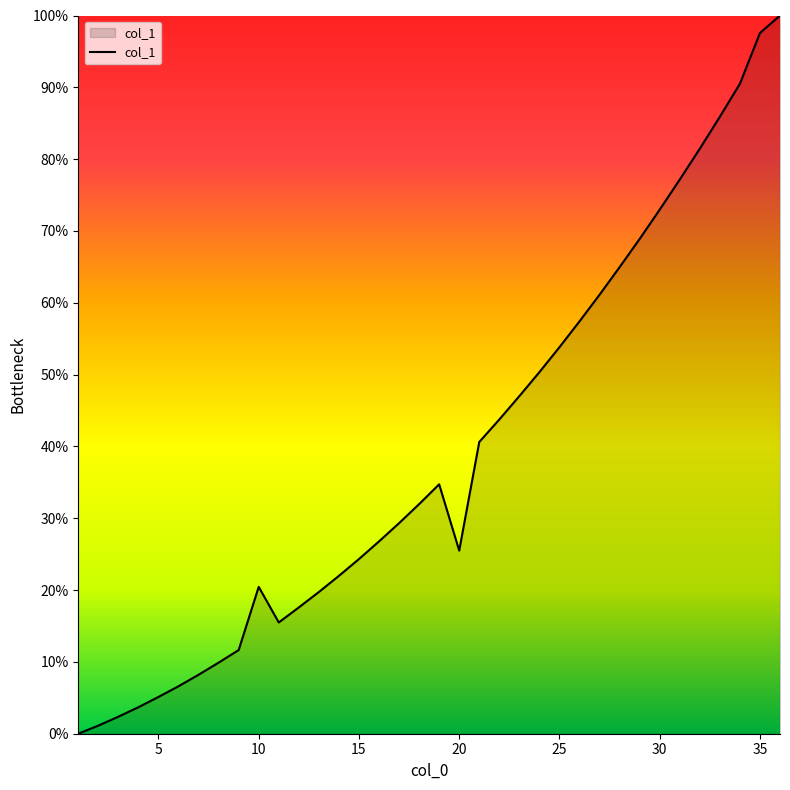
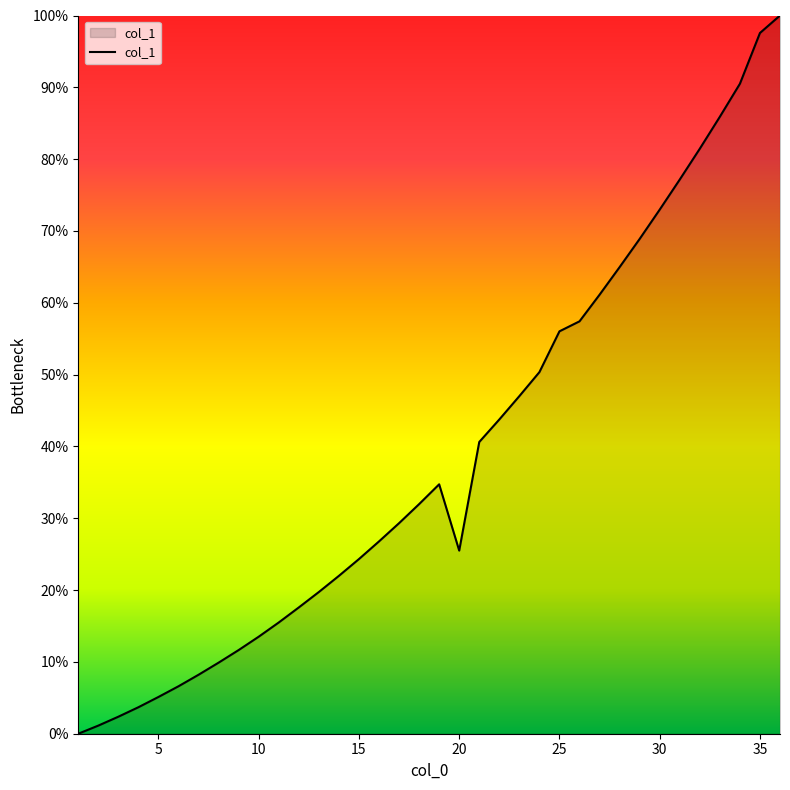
  {
    "5": "5%",
-   "10": "20%",
+   "10": "14%",
    "15": "24%",
    "20": "25%",
-   "25": "54%",
+   "25": "56%",
    "30": "73%",
    "35": "98%"
  }
